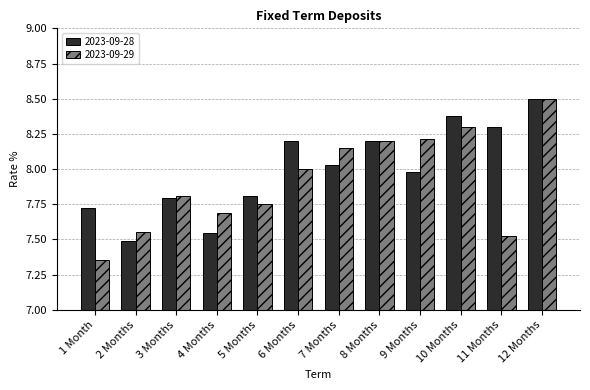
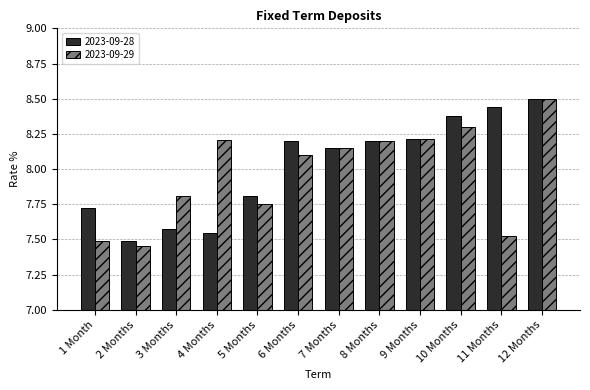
  {
    "2023-09-28": {
      "1 Month": 7.72,
      "2 Months": 7.49,
-     "3 Months": 7.80,
+     "3 Months": 7.58,
      "4 Months": 7.55,
      "5 Months": 7.81,
      "6 Months": 8.20,
-     "7 Months": 8.03,
+     "7 Months": 8.15,
      "8 Months": 8.20,
-     "9 Months": 7.98,
+     "9 Months": 8.21,
      "10 Months": 8.38,
-     "11 Months": 8.30,
+     "11 Months": 8.44,
      "12 Months": 8.50
    },
    "2023-09-29": {
-     "1 Month": 7.35,
-     "2 Months": 7.56,
+     "1 Month": 7.49,
+     "2 Months": 7.46,
      "3 Months": 7.81,
-     "4 Months": 7.69,
+     "4 Months": 8.20,
      "5 Months": 7.75,
-     "6 Months": 8.0,
+     "6 Months": 8.1,
      "7 Months": 8.15,
      "8 Months": 8.20,
      "9 Months": 8.21,
      "10 Months": 8.30,
      "11 Months": 7.52,
      "12 Months": 8.50
    }
  }
